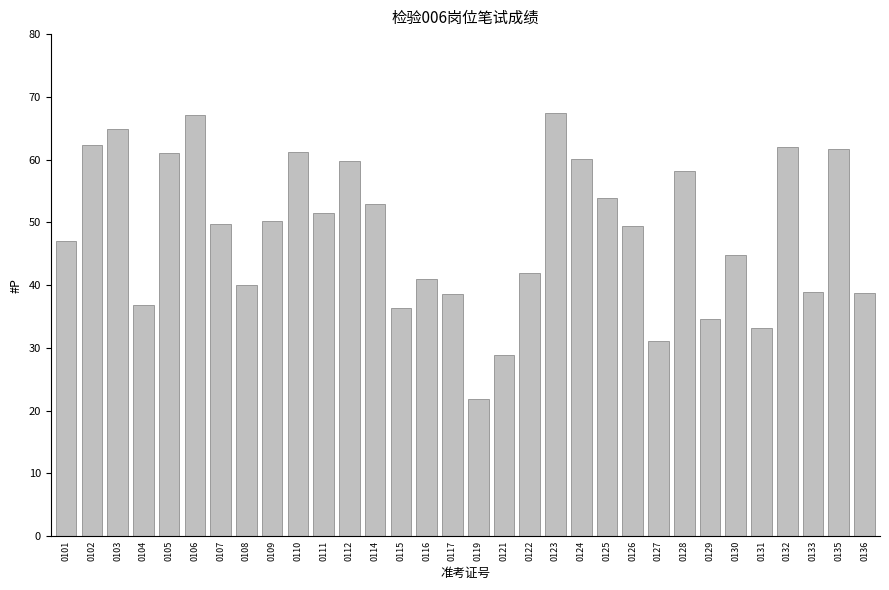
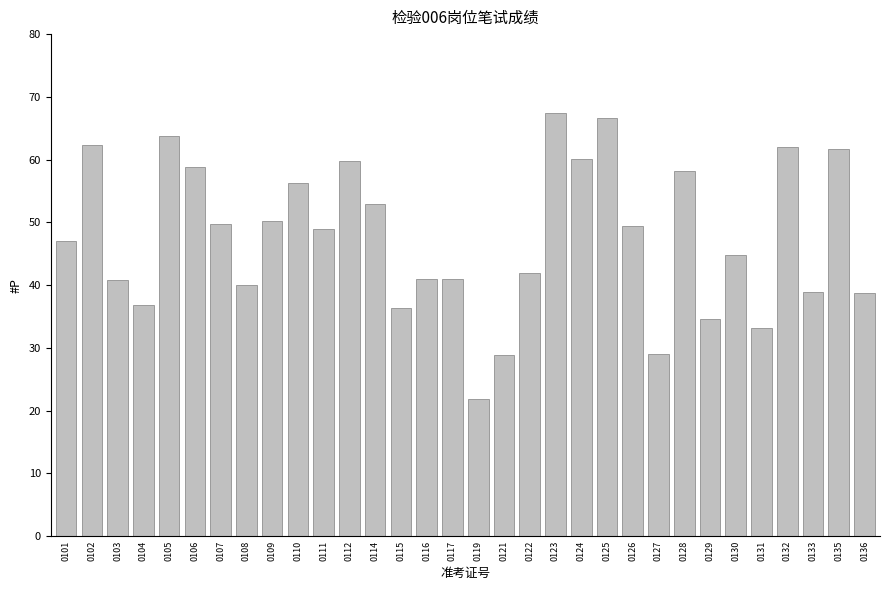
  {
    "0101": 47,
    "0102": 62,
-   "0103": 65,
+   "0103": 41,
    "0104": 37,
-   "0105": 61,
-   "0106": 67,
+   "0105": 64,
+   "0106": 59,
    "0107": 50,
    "0108": 40,
    "0109": 50,
-   "0110": 61,
-   "0111": 51,
+   "0110": 56,
+   "0111": 49,
    "0112": 60,
    "0114": 53,
    "0115": 36,
    "0116": 41,
-   "0117": 39,
+   "0117": 41,
    "0119": 22,
    "0121": 29,
    "0122": 42,
    "0123": 68,
    "0124": 60,
-   "0125": 54,
+   "0125": 67,
    "0126": 50,
-   "0127": 31,
+   "0127": 29,
    "0128": 58,
    "0129": 35,
    "0130": 45,
    "0131": 33,
    "0132": 62,
    "0133": 39,
    "0135": 62,
    "0136": 39
  }
